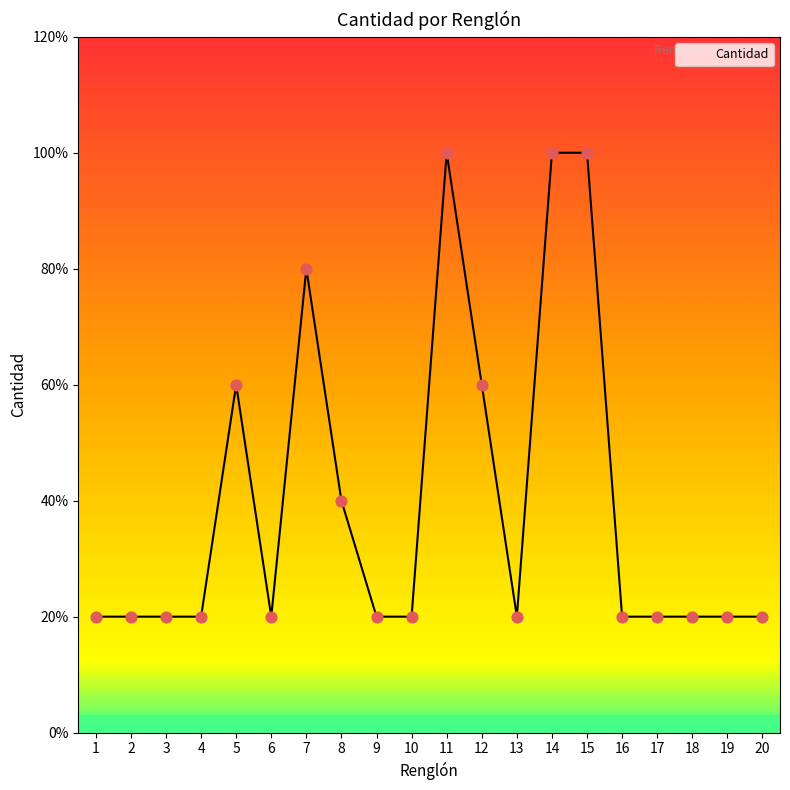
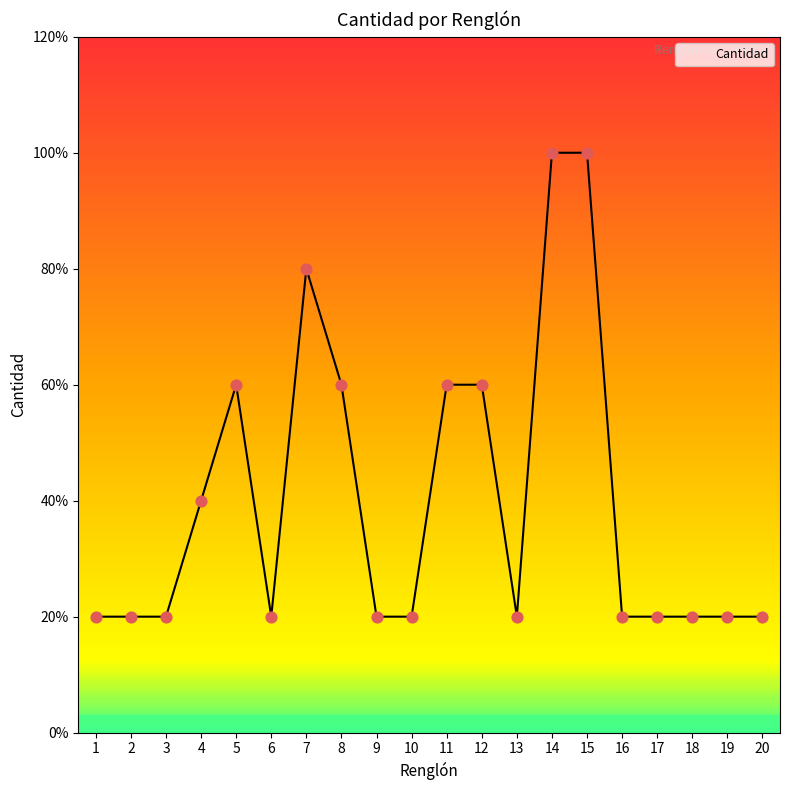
  {
    "1": "20%",
    "2": "20%",
    "3": "20%",
-   "4": "20%",
+   "4": "40%",
    "5": "60%",
    "6": "20%",
    "7": "80%",
-   "8": "40%",
+   "8": "60%",
    "9": "20%",
    "10": "20%",
-   "11": "100%",
+   "11": "60%",
    "12": "60%",
    "13": "20%",
    "14": "100%",
    "15": "100%",
    "16": "20%",
    "17": "20%",
    "18": "20%",
    "19": "20%",
    "20": "20%"
  }
